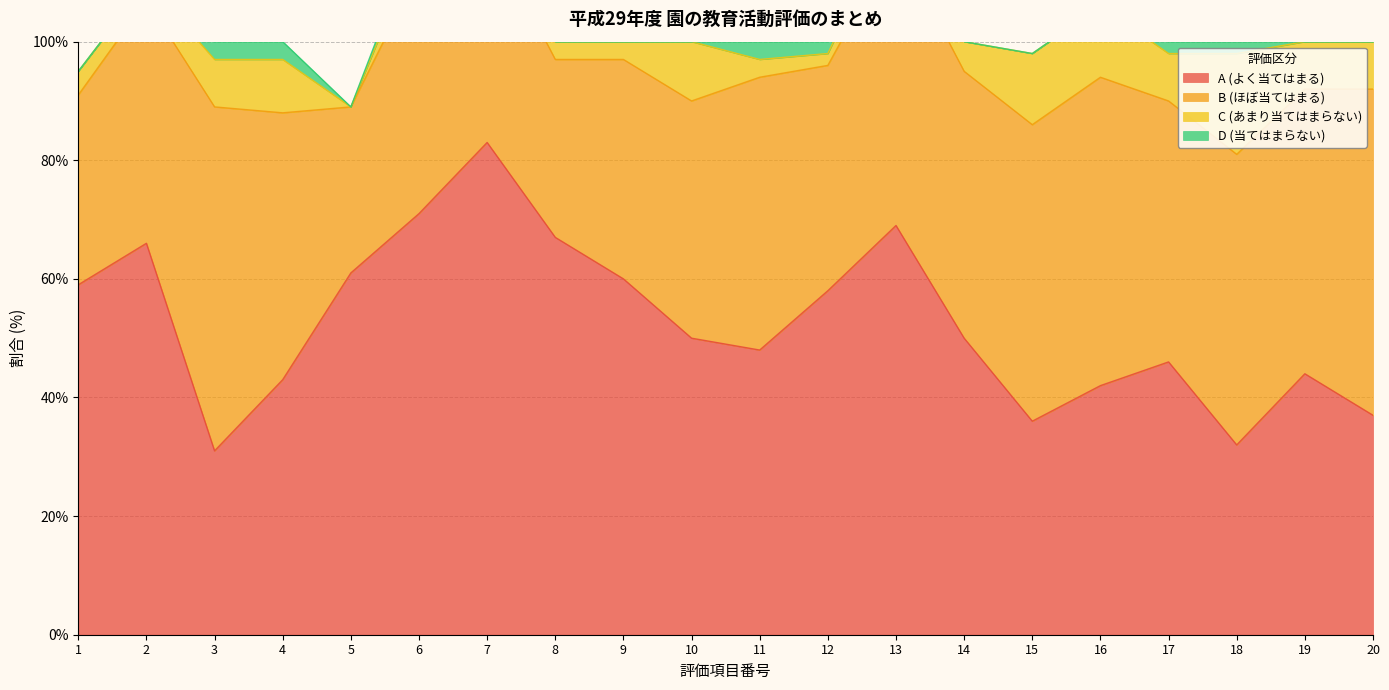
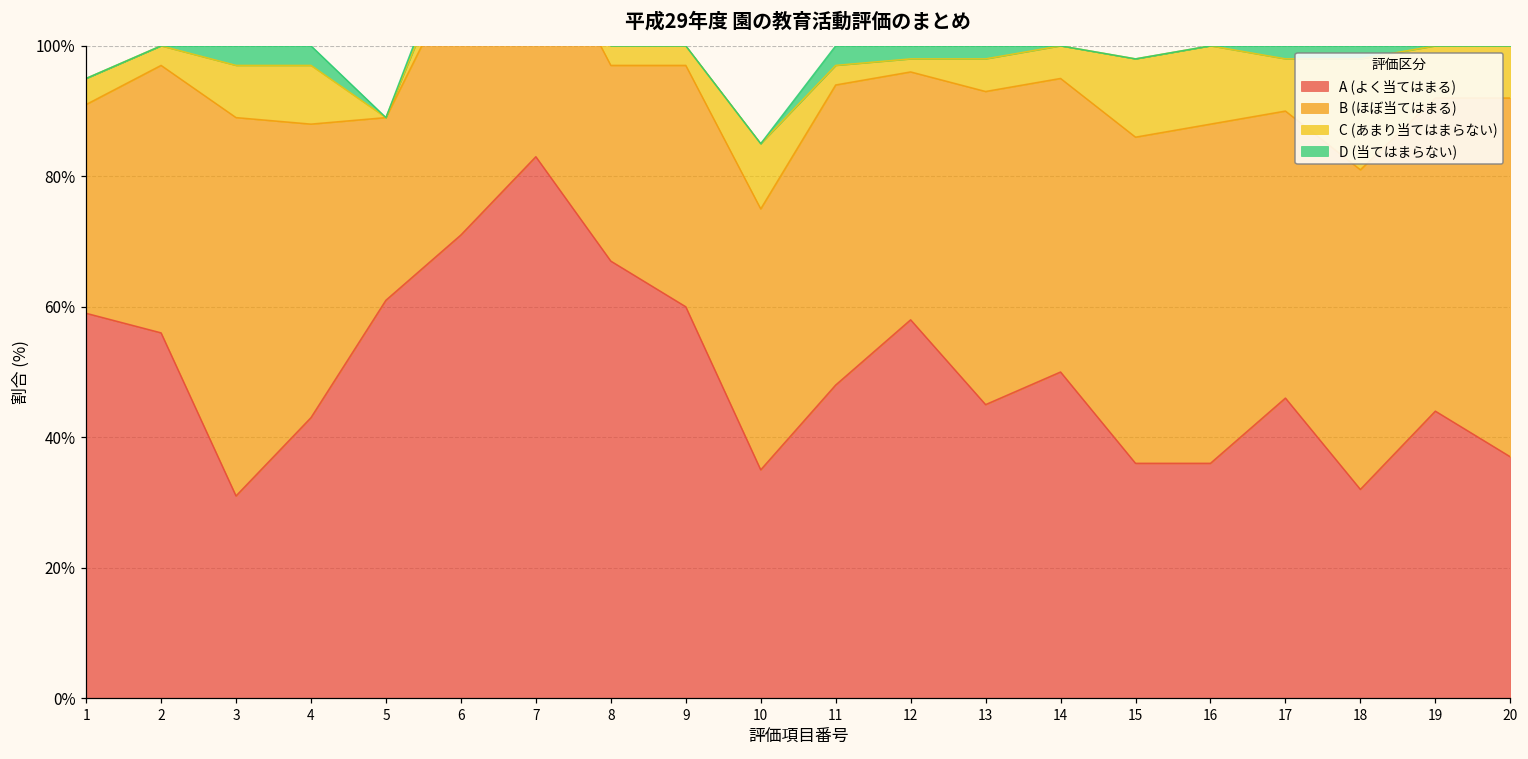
  {
    "A (よく当てはまる)": {
      "1": "59%",
-     "2": "66%",
+     "2": "56%",
      "3": "31%",
      "4": "43%",
      "5": "61%",
      "6": "71%",
      "7": "83%",
      "8": "67%",
      "9": "60%",
-     "10": "50%",
+     "10": "35%",
      "11": "48%",
      "12": "58%",
-     "13": "69%",
+     "13": "45%",
      "14": "50%",
      "15": "36%",
-     "16": "42%",
+     "16": "36%",
      "17": "46%",
      "18": "32%",
      "19": "44%",
      "20": "37%"
    },
    "D (当てはまらない)": {
      "3": "3%",
      "4": "3%",
      "11": "3%",
      "12": "2%",
      "17": "2%",
      "18": "2%"
    }
  }
